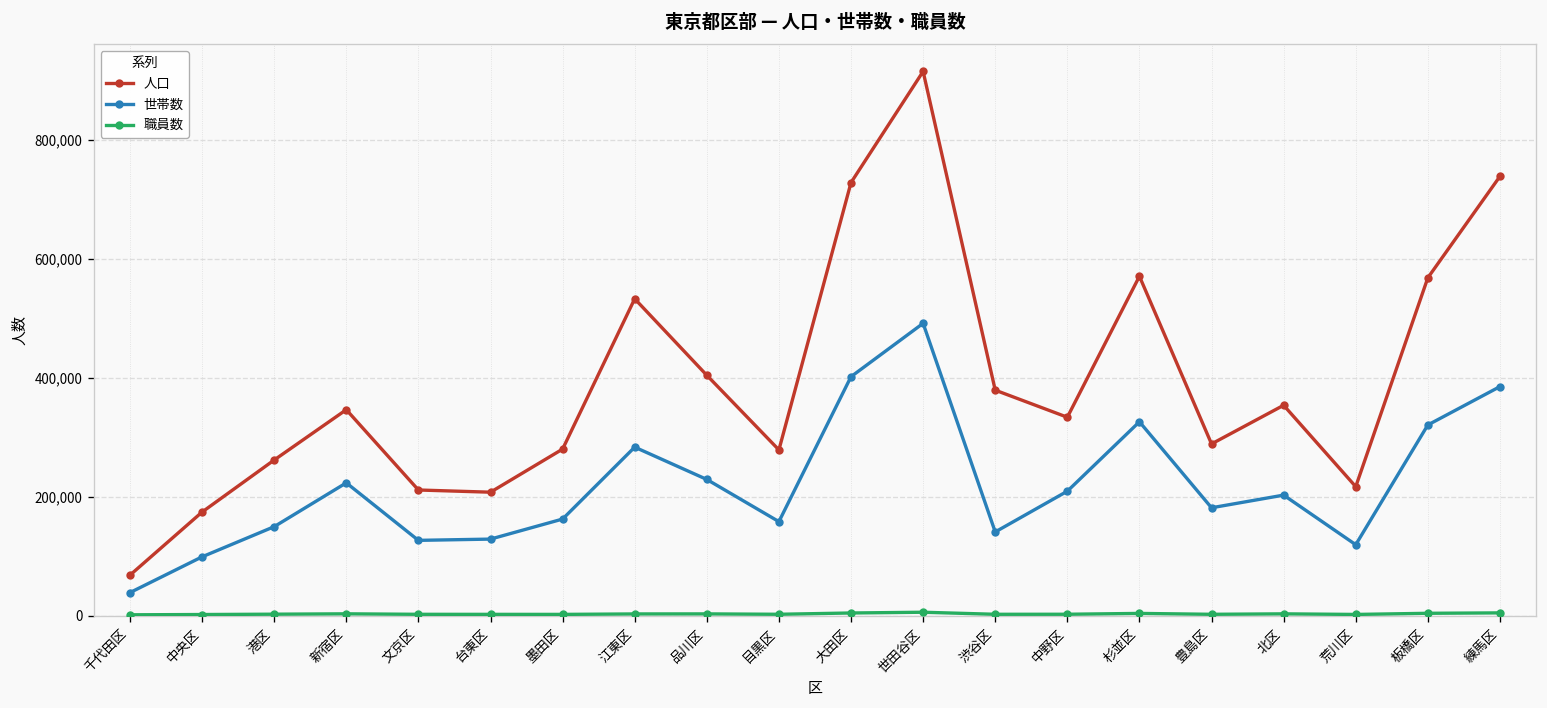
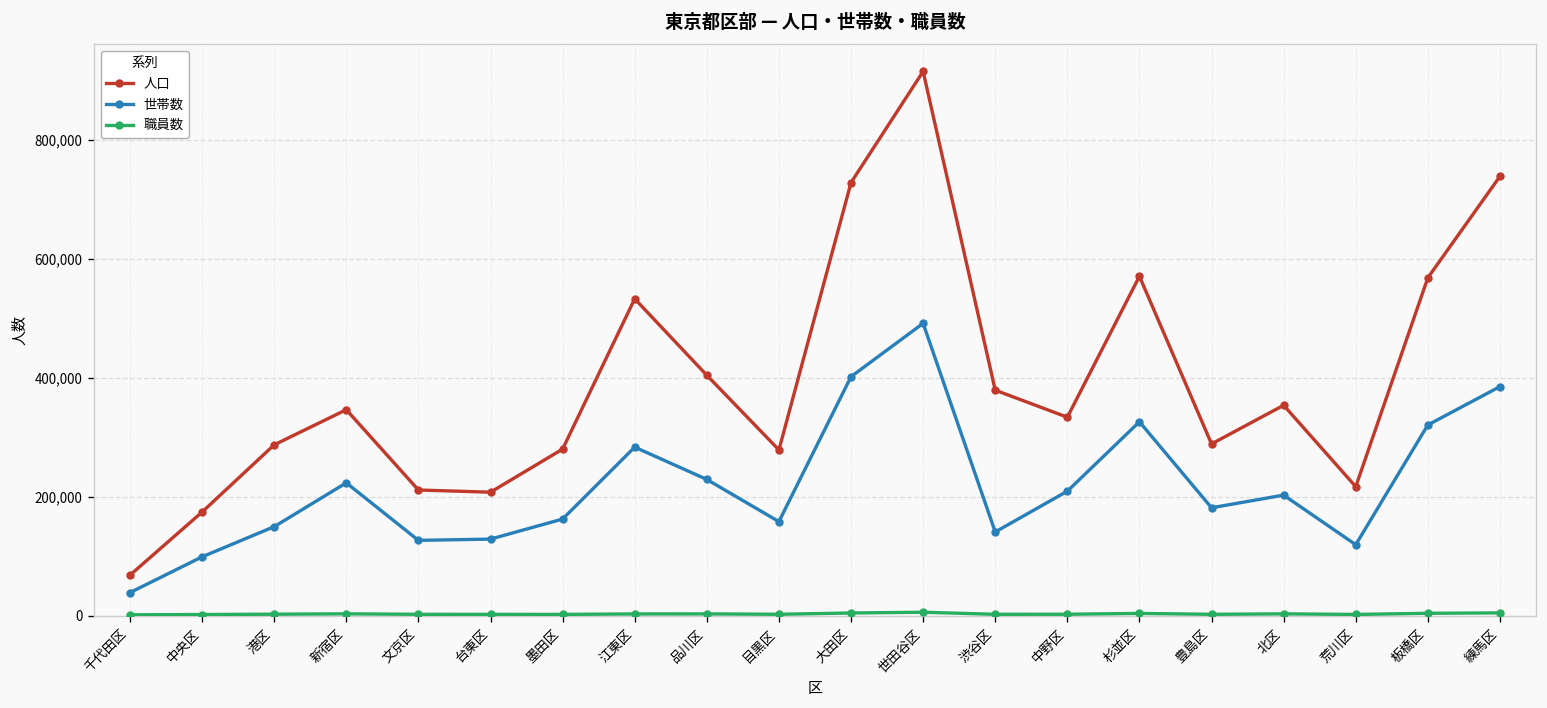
  {
    "人口": {
      "千代田区": "70,000",
      "中央区": "170,000",
-     "港区": "260,000",
+     "港区": "290,000",
      "新宿区": "350,000",
      "文京区": "210,000",
      "台東区": "210,000",
      "墨田区": "280,000",
      "江東区": "530,000",
      "品川区": "400,000",
      "目黒区": "280,000",
      "大田区": "730,000",
      "世田谷区": "920,000",
      "渋谷区": "380,000",
      "中野区": "330,000",
      "杉並区": "570,000",
      "豊島区": "290,000",
      "北区": "350,000",
      "荒川区": "220,000",
      "板橋区": "570,000",
      "練馬区": "740,000"
    },
    "世帯数": {
      "千代田区": "40,000",
      "中央区": "100,000",
      "港区": "150,000",
      "新宿区": "220,000",
      "文京区": "130,000",
      "台東区": "130,000",
      "墨田区": "160,000",
      "江東区": "280,000",
      "品川区": "230,000",
      "目黒区": "160,000",
      "大田区": "400,000",
      "世田谷区": "490,000",
      "渋谷区": "140,000",
      "中野区": "210,000",
      "杉並区": "330,000",
      "豊島区": "180,000",
      "北区": "200,000",
      "荒川区": "120,000",
      "板橋区": "320,000",
      "練馬区": "390,000"
    },
    "職員数": {
      "千代田区": "0",
      "中央区": "0",
      "港区": "0",
      "新宿区": "0",
      "文京区": "0",
      "台東区": "0",
      "墨田区": "0",
      "江東区": "0",
      "品川区": "0",
      "目黒区": "0",
      "大田区": "0",
      "世田谷区": "10,000",
      "渋谷区": "0",
      "中野区": "0",
      "杉並区": "0",
      "豊島区": "0",
      "北区": "0",
      "荒川区": "0",
      "板橋区": "0",
      "練馬区": "0"
    }
  }
